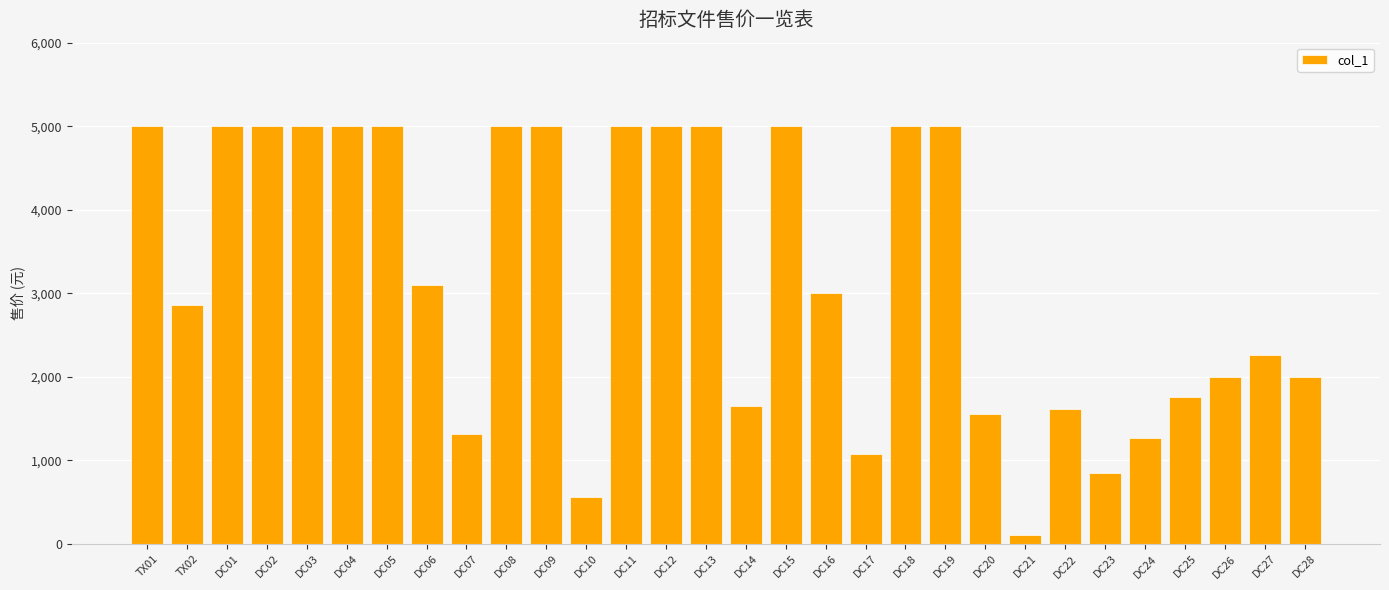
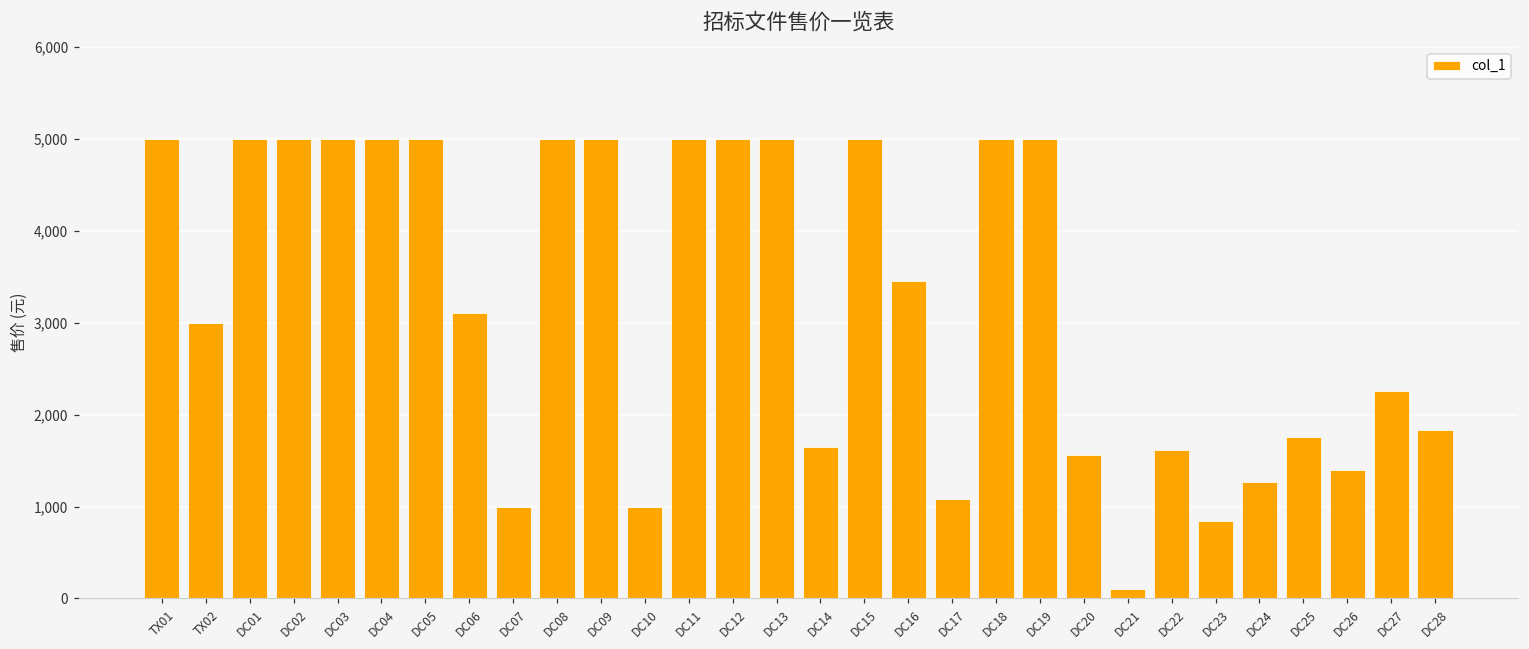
  {
    "TX01": "5,000",
-   "TX02": "2,900",
+   "TX02": "3,000",
    "DC01": "5,000",
    "DC02": "5,000",
    "DC03": "5,000",
    "DC04": "5,000",
    "DC05": "5,000",
    "DC06": "3,100",
-   "DC07": "1,300",
+   "DC07": "1,000",
    "DC08": "5,000",
    "DC09": "5,000",
-   "DC10": "600",
+   "DC10": "1,000",
    "DC11": "5,000",
    "DC12": "5,000",
    "DC13": "5,000",
    "DC14": "1,700",
    "DC15": "5,000",
-   "DC16": "3,000",
+   "DC16": "3,400",
    "DC17": "1,100",
    "DC18": "5,000",
    "DC19": "5,000",
    "DC20": "1,600",
    "DC21": "100",
    "DC22": "1,600",
    "DC23": "800",
    "DC24": "1,300",
    "DC25": "1,800",
-   "DC26": "2,000",
+   "DC26": "1,400",
    "DC27": "2,300",
-   "DC28": "2,000"
+   "DC28": "1,800"
  }
